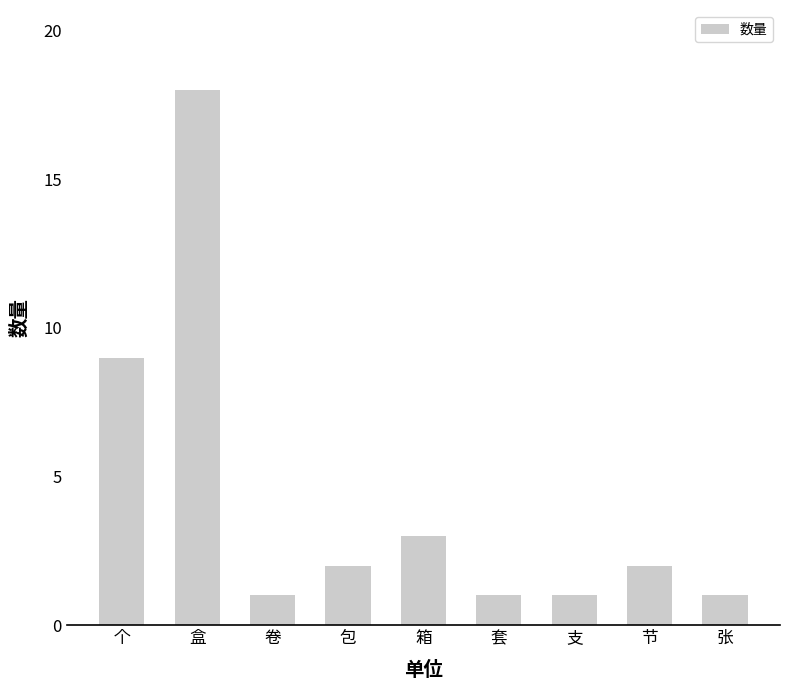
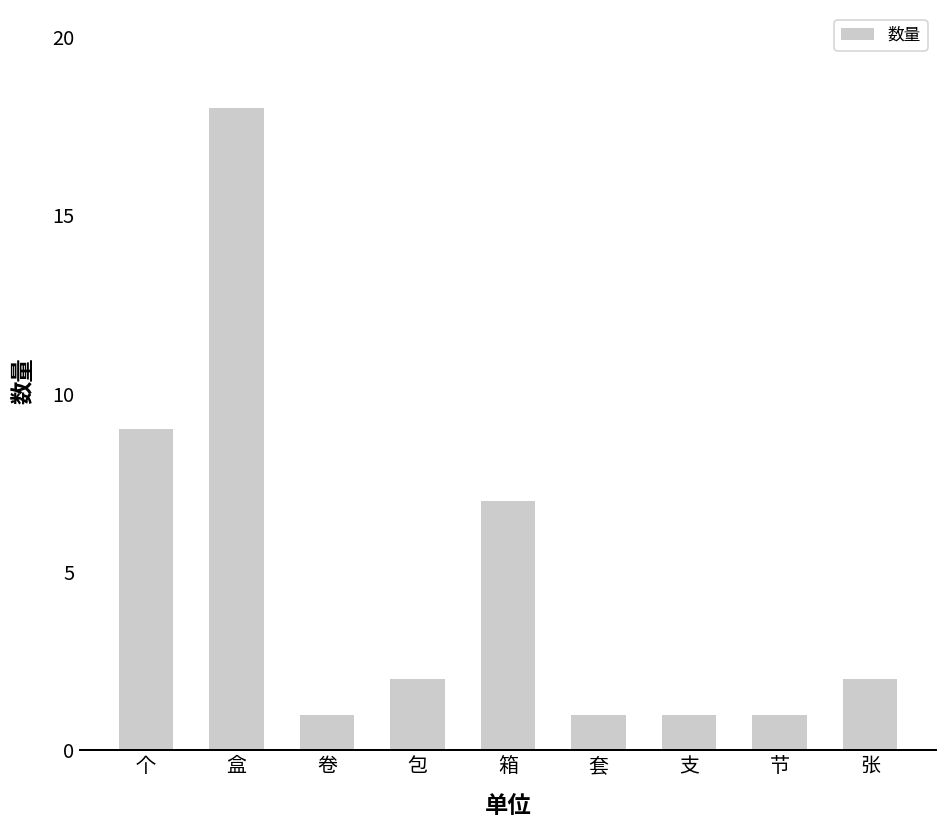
  {
    "个": 9,
    "盒": 18,
    "卷": 1,
    "包": 2,
-   "箱": 3,
+   "箱": 7,
    "套": 1,
    "支": 1,
-   "节": 2,
-   "张": 1
+   "节": 1,
+   "张": 2
  }
